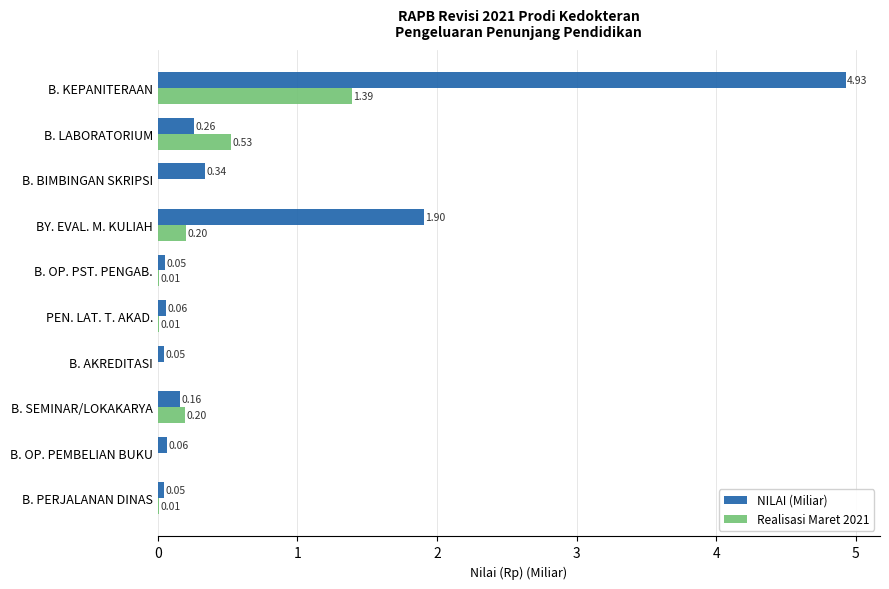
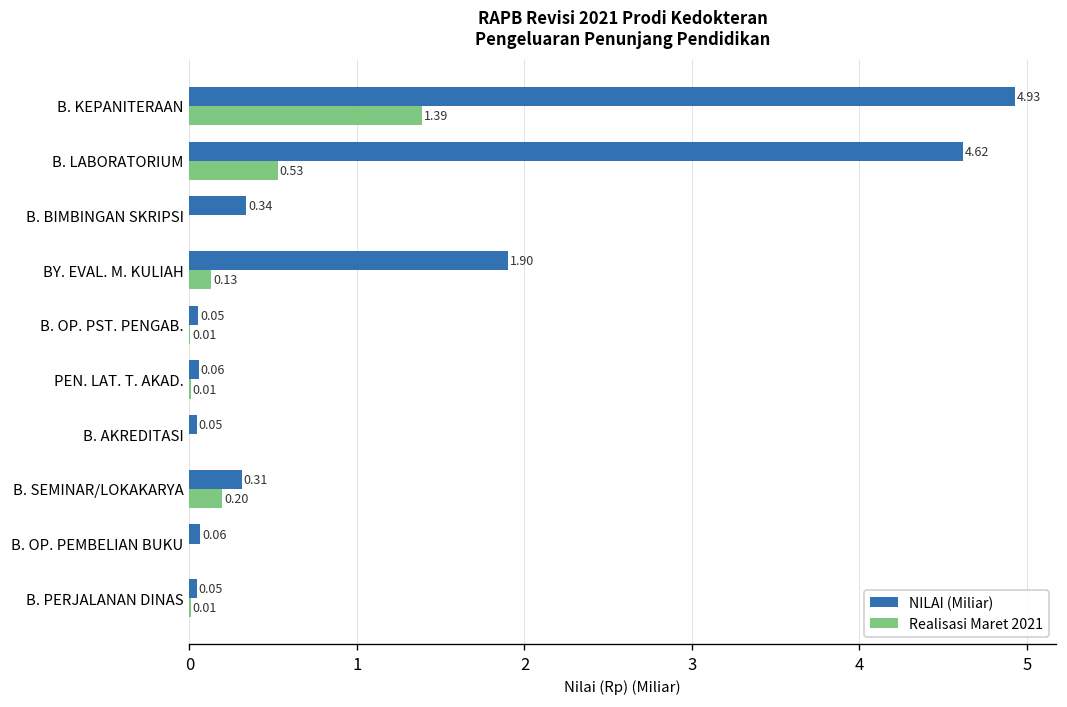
  {
    "NILAI (Miliar)": {
      "B. KEPANITERAAN": 4.93,
-     "B. LABORATORIUM": 0.26,
+     "B. LABORATORIUM": 4.62,
      "B. BIMBINGAN SKRIPSI": 0.34,
      "BY. EVAL. M. KULIAH": 1.90,
      "B. OP. PST. PENGAB.": 0.05,
      "PEN. LAT. T. AKAD.": 0.06,
      "B. AKREDITASI": 0.05,
-     "B. SEMINAR/LOKAKARYA": 0.16,
+     "B. SEMINAR/LOKAKARYA": 0.31,
      "B. OP. PEMBELIAN BUKU": 0.06,
      "B. PERJALANAN DINAS": 0.05
    },
    "Realisasi Maret 2021": {
      "B. KEPANITERAAN": 1.39,
      "B. LABORATORIUM": 0.53,
-     "BY. EVAL. M. KULIAH": 0.20,
+     "BY. EVAL. M. KULIAH": 0.13,
      "B. OP. PST. PENGAB.": 0.01,
      "PEN. LAT. T. AKAD.": 0.01,
      "B. SEMINAR/LOKAKARYA": 0.20,
      "B. PERJALANAN DINAS": 0.01
    }
  }
